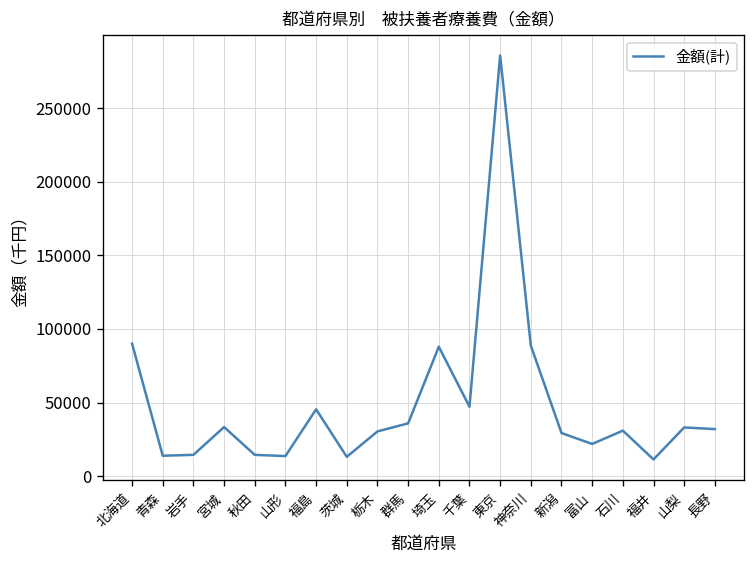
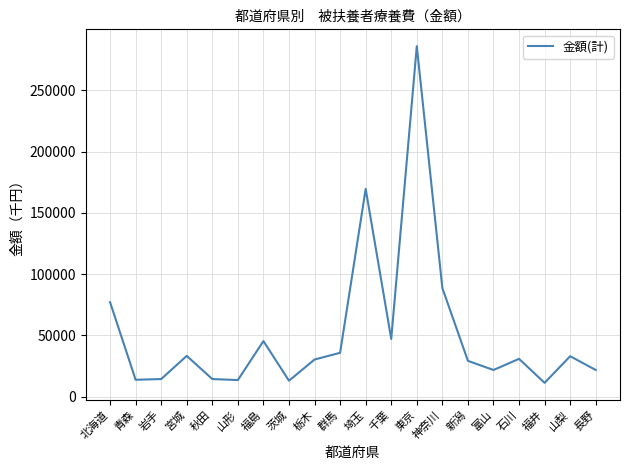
  {
-   "北海道": 90000,
+   "北海道": 77000,
    "青森": 14000,
    "岩手": 14000,
    "宮城": 33000,
    "秋田": 14000,
    "山形": 14000,
    "福島": 45000,
    "茨城": 13000,
    "栃木": 30000,
    "群馬": 36000,
-   "埼玉": 88000,
+   "埼玉": 170000,
    "千葉": 47000,
    "東京": 286000,
    "神奈川": 89000,
    "新潟": 29000,
    "富山": 22000,
    "石川": 31000,
    "福井": 11000,
    "山梨": 33000,
-   "長野": 32000
+   "長野": 22000
  }
